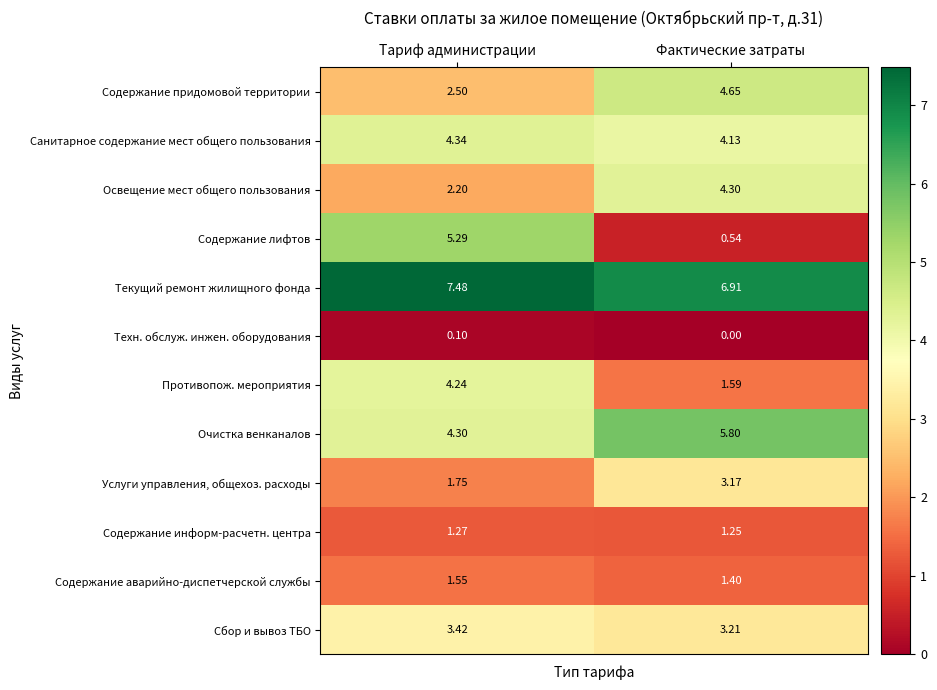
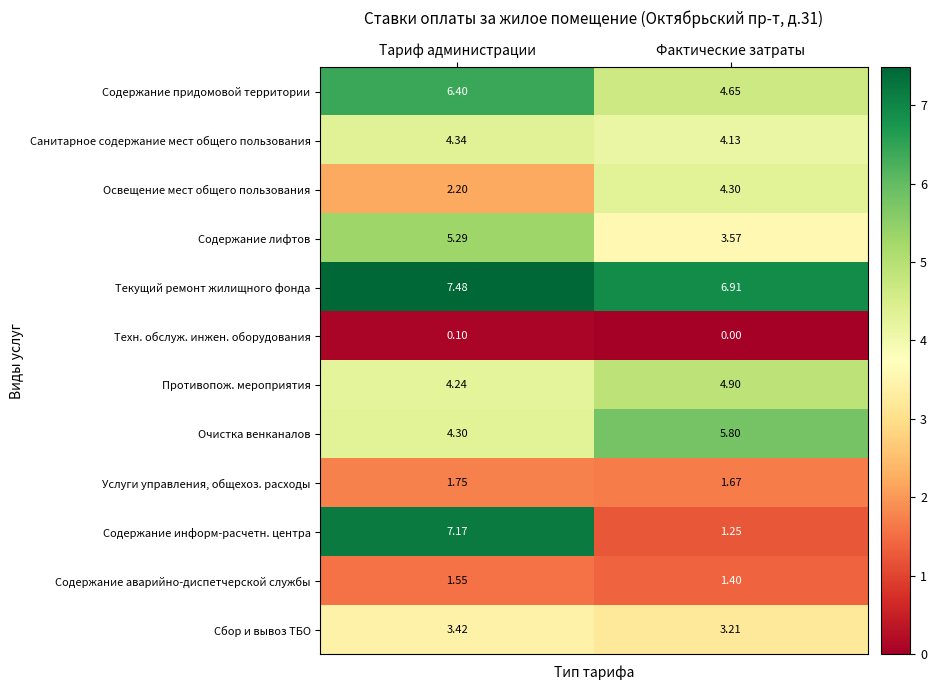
  {
    "Содержание придомовой территории": {
-     "Тариф администрации": 2.50,
+     "Тариф администрации": 6.40,
      "Фактические затраты": 4.65
    },
    "Санитарное содержание мест общего пользования": {
      "Тариф администрации": 4.34,
      "Фактические затраты": 4.13
    },
    "Освещение мест общего пользования": {
      "Тариф администрации": 2.20,
      "Фактические затраты": 4.30
    },
    "Содержание лифтов": {
      "Тариф администрации": 5.29,
-     "Фактические затраты": 0.54
+     "Фактические затраты": 3.57
    },
    "Текущий ремонт жилищного фонда": {
      "Тариф администрации": 7.48,
      "Фактические затраты": 6.91
    },
    "Техн. обслуж. инжен. оборудования": {
      "Тариф администрации": 0.10,
      "Фактические затраты": 0.00
    },
    "Противопож. мероприятия": {
      "Тариф администрации": 4.24,
-     "Фактические затраты": 1.59
+     "Фактические затраты": 4.90
    },
    "Очистка венканалов": {
      "Тариф администрации": 4.30,
      "Фактические затраты": 5.80
    },
    "Услуги управления, общехоз. расходы": {
      "Тариф администрации": 1.75,
-     "Фактические затраты": 3.17
+     "Фактические затраты": 1.67
    },
    "Содержание информ-расчетн. центра": {
-     "Тариф администрации": 1.27,
+     "Тариф администрации": 7.17,
      "Фактические затраты": 1.25
    },
    "Содержание аварийно-диспетчерской службы": {
      "Тариф администрации": 1.55,
      "Фактические затраты": 1.40
    },
    "Сбор и вывоз ТБО": {
      "Тариф администрации": 3.42,
      "Фактические затраты": 3.21
    }
  }
